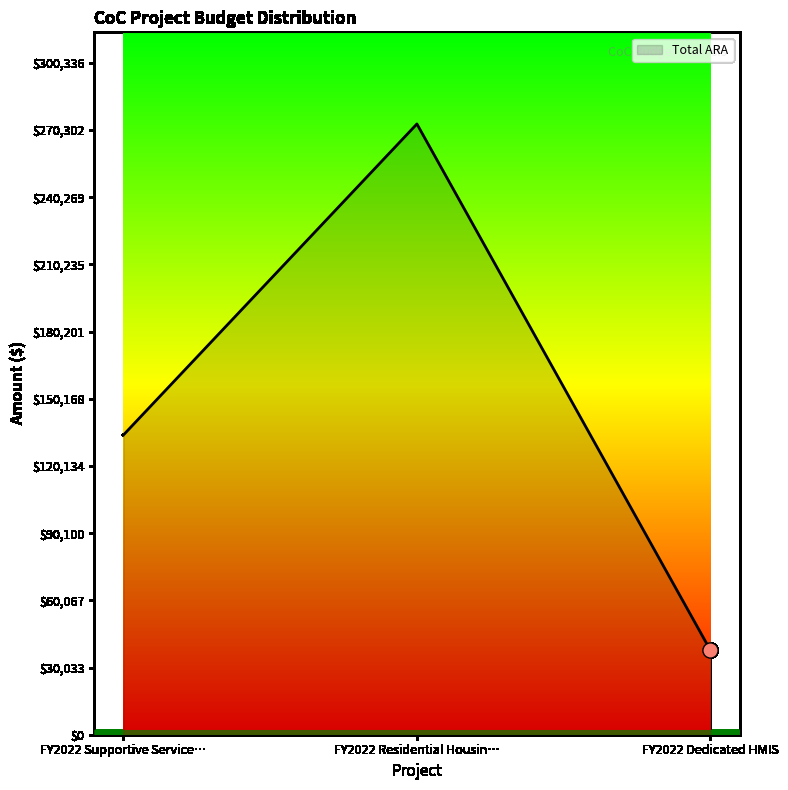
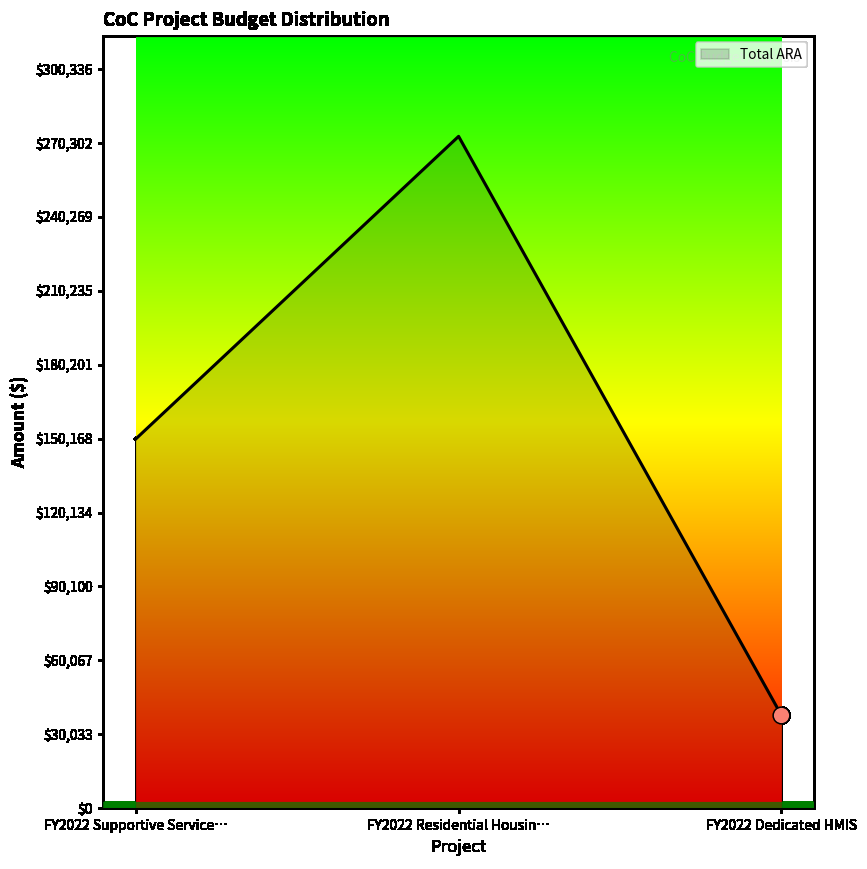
  {
    "Total ARA": {
-     "FY2022 Supportive Service…": "$134,000",
+     "FY2022 Supportive Service…": "$150,000",
      "FY2022 Residential Housin…": "$273,000"
    }
  }
